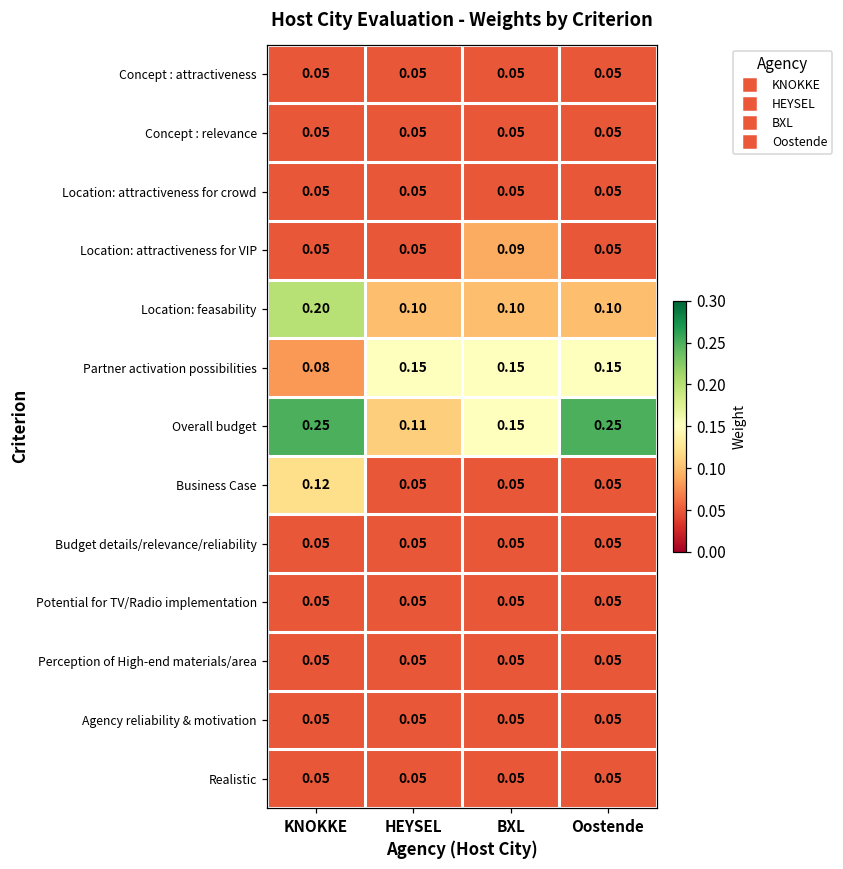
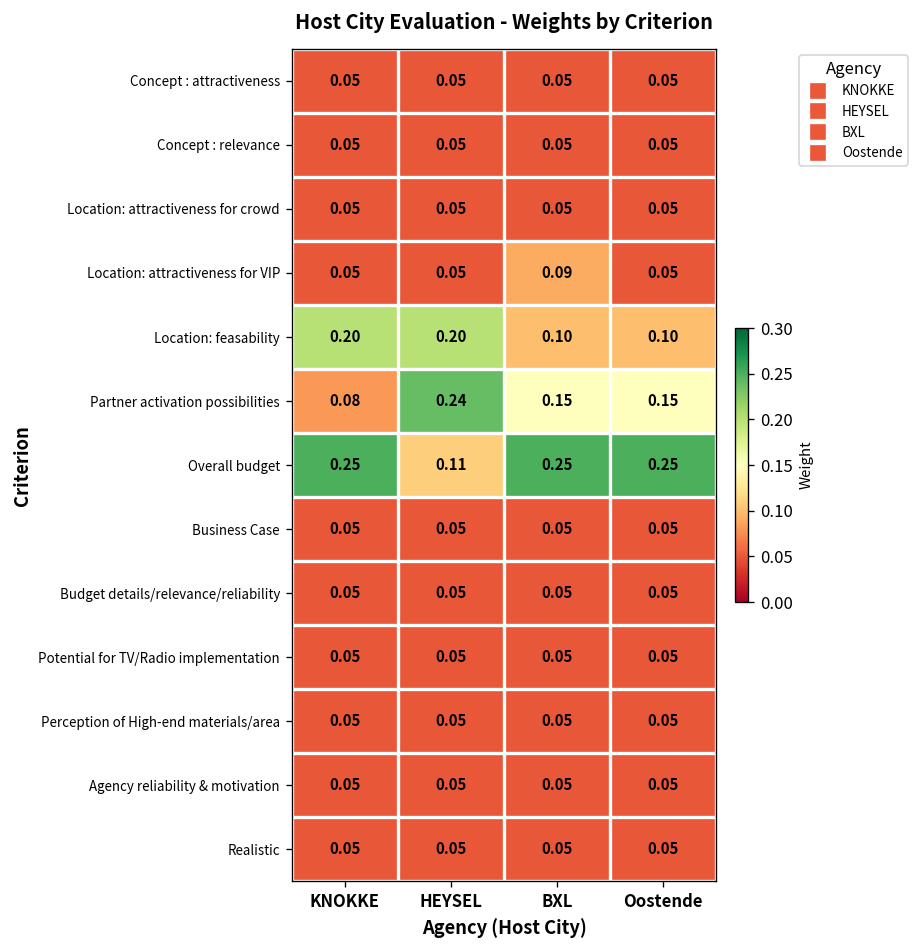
  {
    "Concept : attractiveness": {
      "KNOKKE": 0.05,
      "HEYSEL": 0.05,
      "BXL": 0.05,
      "Oostende": 0.05
    },
    "Concept : relevance": {
      "KNOKKE": 0.05,
      "HEYSEL": 0.05,
      "BXL": 0.05,
      "Oostende": 0.05
    },
    "Location: attractiveness for crowd": {
      "KNOKKE": 0.05,
      "HEYSEL": 0.05,
      "BXL": 0.05,
      "Oostende": 0.05
    },
    "Location: attractiveness for VIP": {
      "KNOKKE": 0.05,
      "HEYSEL": 0.05,
      "BXL": 0.09,
      "Oostende": 0.05
    },
    "Location: feasability": {
      "KNOKKE": 0.20,
-     "HEYSEL": 0.10,
+     "HEYSEL": 0.20,
      "BXL": 0.10,
      "Oostende": 0.10
    },
    "Partner activation possibilities": {
      "KNOKKE": 0.08,
-     "HEYSEL": 0.15,
+     "HEYSEL": 0.24,
      "BXL": 0.15,
      "Oostende": 0.15
    },
    "Overall budget": {
      "KNOKKE": 0.25,
      "HEYSEL": 0.11,
-     "BXL": 0.15,
+     "BXL": 0.25,
      "Oostende": 0.25
    },
    "Business Case": {
-     "KNOKKE": 0.12,
+     "KNOKKE": 0.05,
      "HEYSEL": 0.05,
      "BXL": 0.05,
      "Oostende": 0.05
    },
    "Budget details/relevance/reliability": {
      "KNOKKE": 0.05,
      "HEYSEL": 0.05,
      "BXL": 0.05,
      "Oostende": 0.05
    },
    "Potential for TV/Radio implementation": {
      "KNOKKE": 0.05,
      "HEYSEL": 0.05,
      "BXL": 0.05,
      "Oostende": 0.05
    },
    "Perception of High-end materials/area": {
      "KNOKKE": 0.05,
      "HEYSEL": 0.05,
      "BXL": 0.05,
      "Oostende": 0.05
    },
    "Agency reliability & motivation": {
      "KNOKKE": 0.05,
      "HEYSEL": 0.05,
      "BXL": 0.05,
      "Oostende": 0.05
    },
    "Realistic": {
      "KNOKKE": 0.05,
      "HEYSEL": 0.05,
      "BXL": 0.05,
      "Oostende": 0.05
    }
  }
